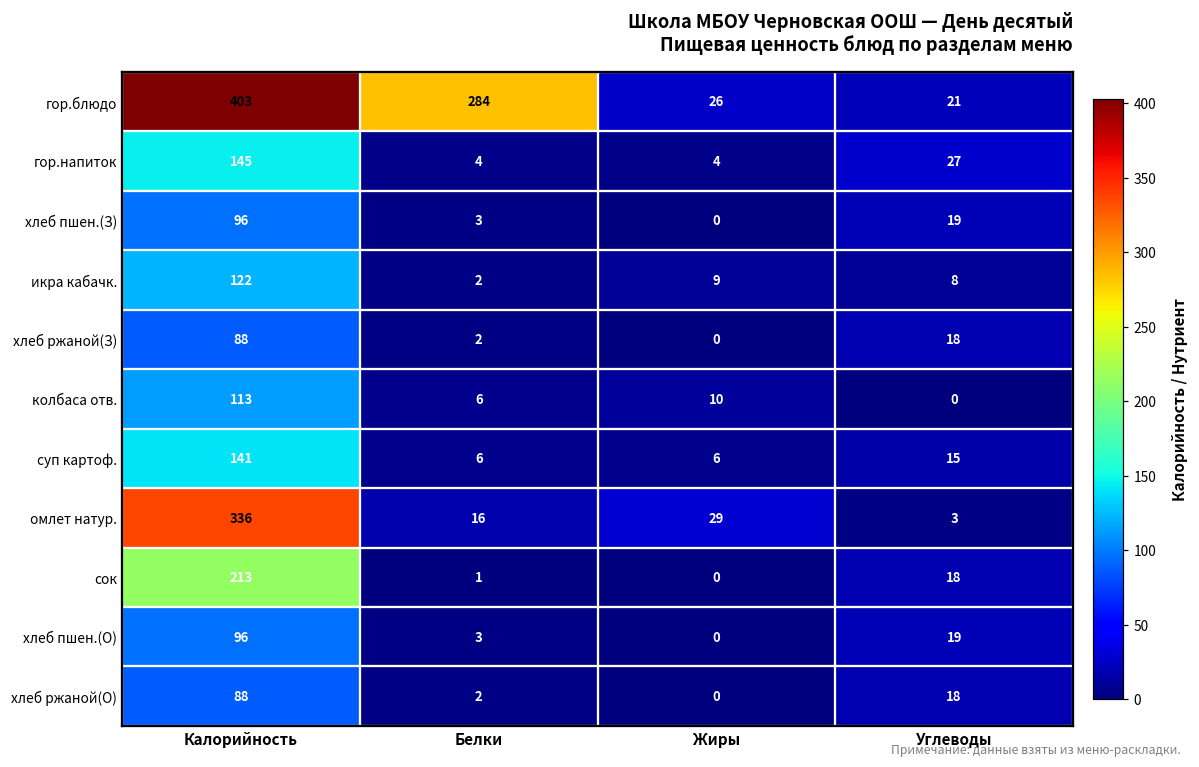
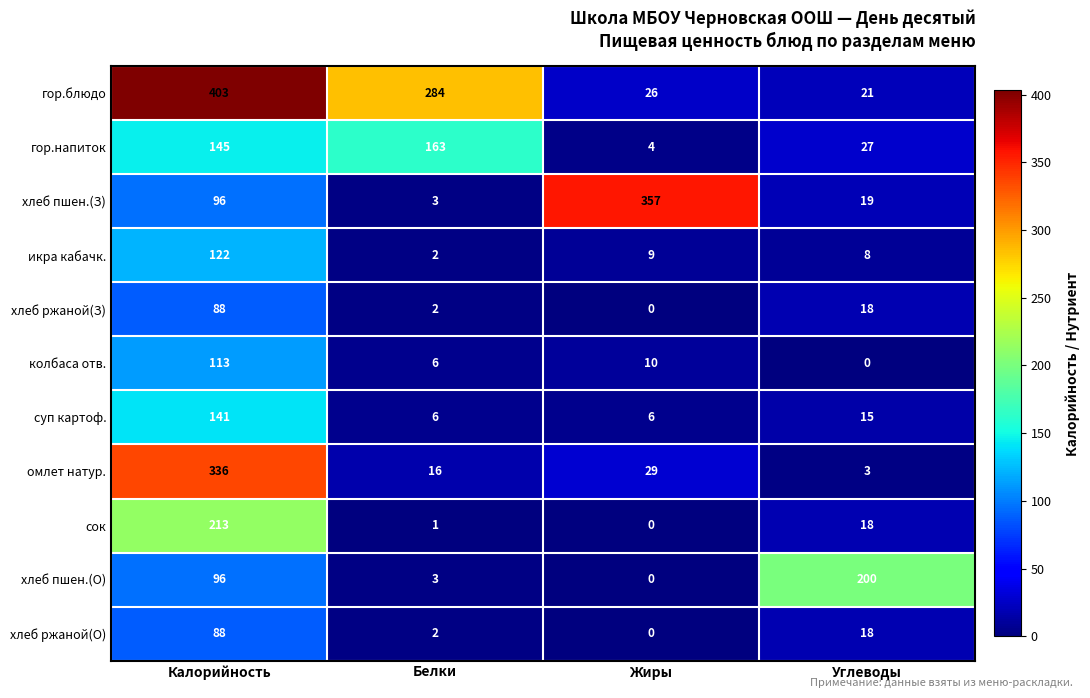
  {
    "гор.блюдо": {
      "Калорийность": 403,
      "Белки": 284,
      "Жиры": 26,
      "Углеводы": 21
    },
    "гор.напиток": {
      "Калорийность": 145,
-     "Белки": 4,
+     "Белки": 163,
      "Жиры": 4,
      "Углеводы": 27
    },
    "хлеб пшен.(З)": {
      "Калорийность": 96,
      "Белки": 3,
-     "Жиры": 0,
+     "Жиры": 357,
      "Углеводы": 19
    },
    "икра кабачк.": {
      "Калорийность": 122,
      "Белки": 2,
      "Жиры": 9,
      "Углеводы": 8
    },
    "хлеб ржаной(З)": {
      "Калорийность": 88,
      "Белки": 2,
      "Жиры": 0,
      "Углеводы": 18
    },
    "колбаса отв.": {
      "Калорийность": 113,
      "Белки": 6,
      "Жиры": 10,
      "Углеводы": 0
    },
    "суп картоф.": {
      "Калорийность": 141,
      "Белки": 6,
      "Жиры": 6,
      "Углеводы": 15
    },
    "омлет натур.": {
      "Калорийность": 336,
      "Белки": 16,
      "Жиры": 29,
      "Углеводы": 3
    },
    "сок": {
      "Калорийность": 213,
      "Белки": 1,
      "Жиры": 0,
      "Углеводы": 18
    },
    "хлеб пшен.(О)": {
      "Калорийность": 96,
      "Белки": 3,
      "Жиры": 0,
-     "Углеводы": 19
+     "Углеводы": 200
    },
    "хлеб ржаной(О)": {
      "Калорийность": 88,
      "Белки": 2,
      "Жиры": 0,
      "Углеводы": 18
    }
  }
